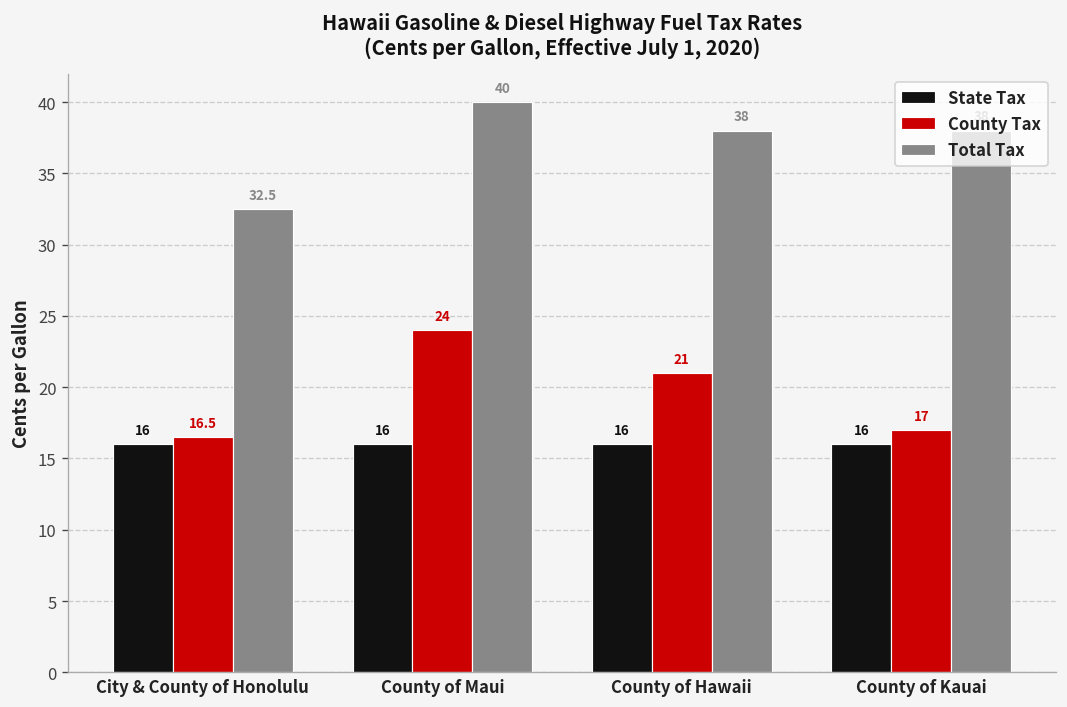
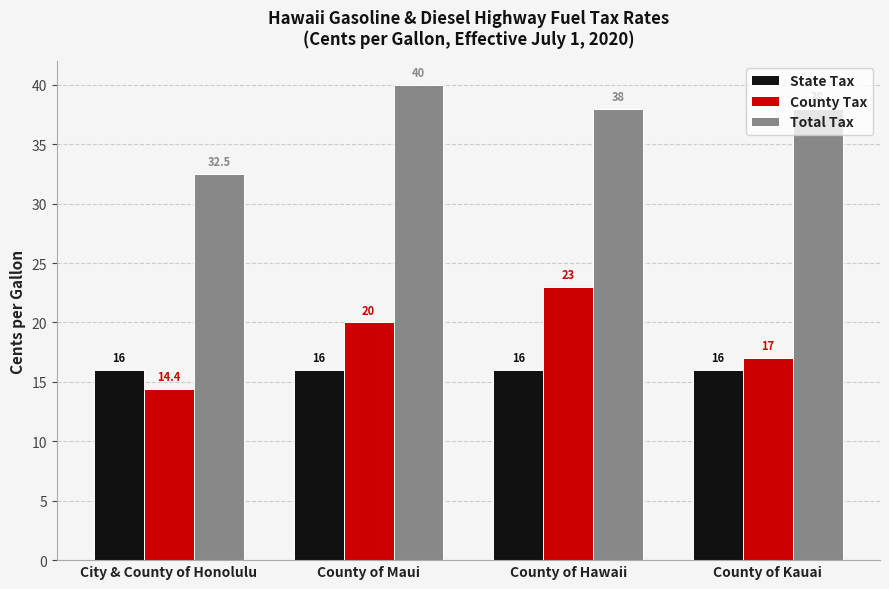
  {
    "State Tax": {
      "City & County of Honolulu": 16,
      "County of Maui": 16,
      "County of Hawaii": 16,
      "County of Kauai": 16
    },
    "County Tax": {
-     "City & County of Honolulu": 16.5,
-     "County of Maui": 24,
-     "County of Hawaii": 21,
+     "City & County of Honolulu": 14.4,
+     "County of Maui": 20,
+     "County of Hawaii": 23,
      "County of Kauai": 17
    },
    "Total Tax": {
      "City & County of Honolulu": 32.5,
      "County of Maui": 40,
      "County of Hawaii": 38
    }
  }
